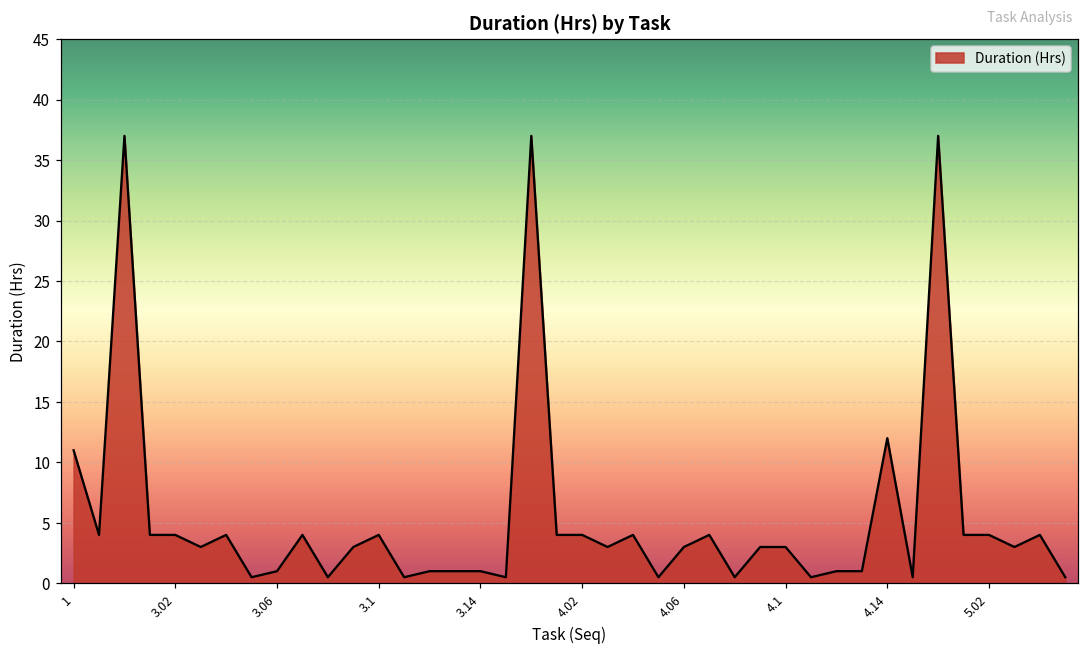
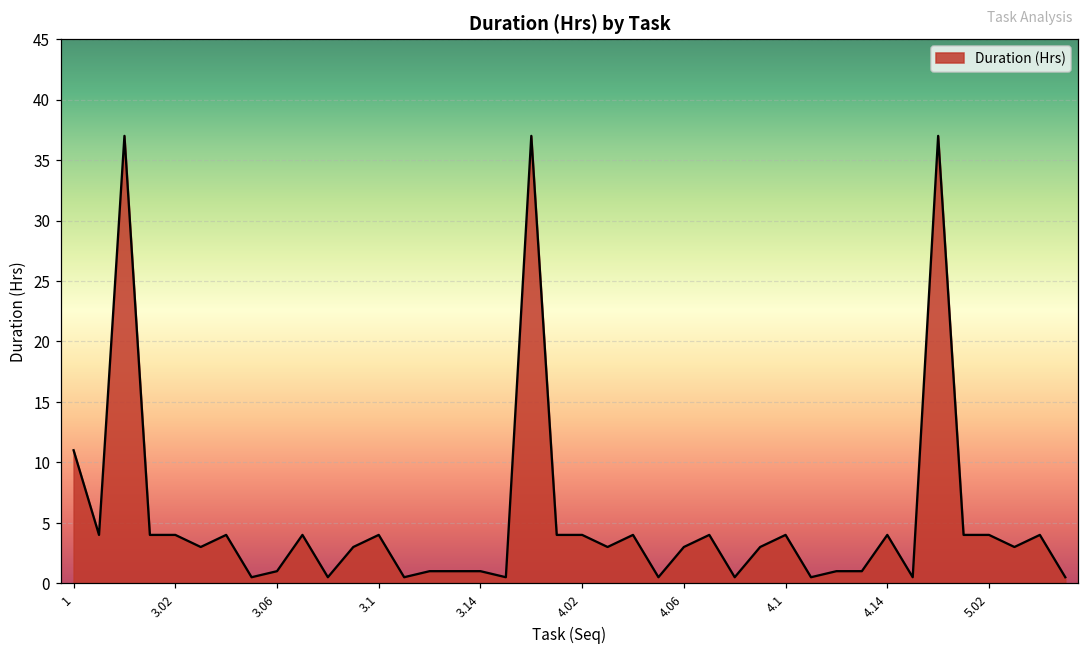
  {
    "1": 11,
    "3.02": 4,
    "3.06": 1,
    "3.1": 4,
    "3.14": 1,
    "4.02": 4,
    "4.06": 3,
-   "4.1": 3,
-   "4.14": 12,
+   "4.1": 4,
+   "4.14": 4,
    "5.02": 4
  }
